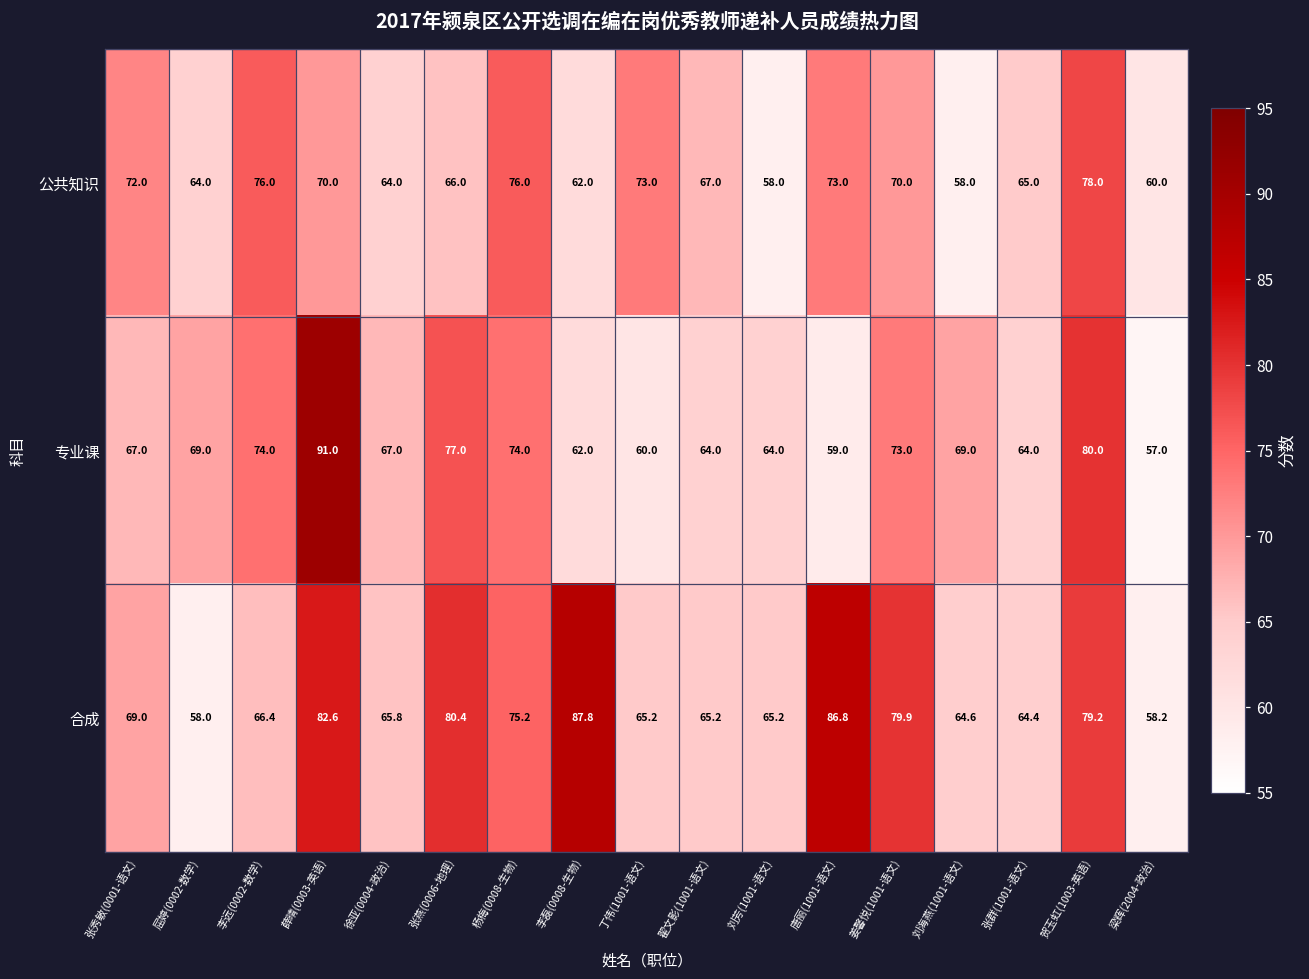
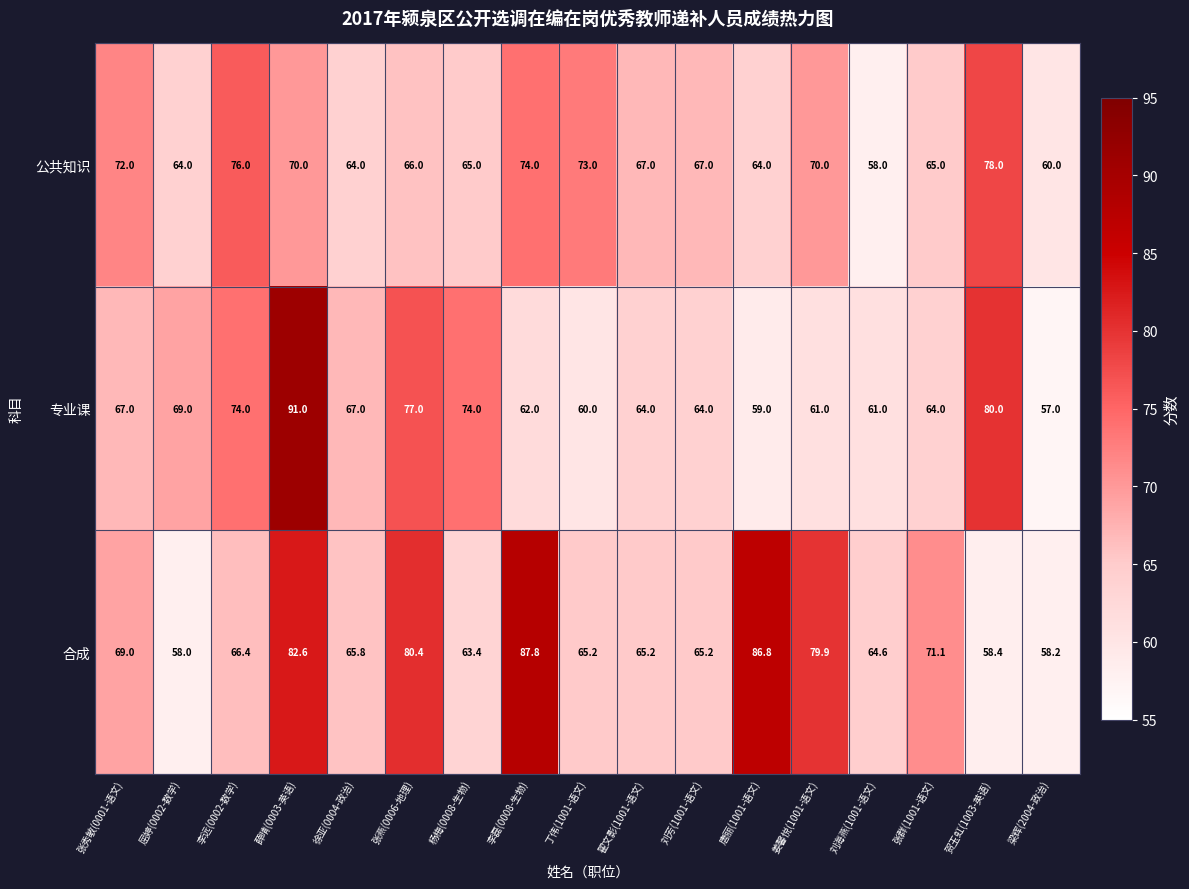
  {
    "公共知识": {
      "张秀敏(0001-语文)": 72.0,
      "屈婷(0002-数学)": 64.0,
      "李远(0002-数学)": 76.0,
      "薛晴(0003-英语)": 70.0,
      "徐亚(0004-政治)": 64.0,
      "张燕(0006-地理)": 66.0,
-     "杨梅(0008-生物)": 76.0,
-     "李磊(0008-生物)": 62.0,
+     "杨梅(0008-生物)": 65.0,
+     "李磊(0008-生物)": 74.0,
      "丁伟(1001-语文)": 73.0,
      "翟文影(1001-语文)": 67.0,
-     "刘芳(1001-语文)": 58.0,
-     "唐丽(1001-语文)": 73.0,
+     "刘芳(1001-语文)": 67.0,
+     "唐丽(1001-语文)": 64.0,
      "姜馨悦(1001-语文)": 70.0,
      "刘海燕(1001-语文)": 58.0,
      "张群(1001-语文)": 65.0,
      "贺玉虹(1003-英语)": 78.0,
      "梁辉(2004-政治)": 60.0
    },
    "专业课": {
      "张秀敏(0001-语文)": 67.0,
      "屈婷(0002-数学)": 69.0,
      "李远(0002-数学)": 74.0,
      "薛晴(0003-英语)": 91.0,
      "徐亚(0004-政治)": 67.0,
      "张燕(0006-地理)": 77.0,
      "杨梅(0008-生物)": 74.0,
      "李磊(0008-生物)": 62.0,
      "丁伟(1001-语文)": 60.0,
      "翟文影(1001-语文)": 64.0,
      "刘芳(1001-语文)": 64.0,
      "唐丽(1001-语文)": 59.0,
-     "姜馨悦(1001-语文)": 73.0,
-     "刘海燕(1001-语文)": 69.0,
+     "姜馨悦(1001-语文)": 61.0,
+     "刘海燕(1001-语文)": 61.0,
      "张群(1001-语文)": 64.0,
      "贺玉虹(1003-英语)": 80.0,
      "梁辉(2004-政治)": 57.0
    },
    "合成": {
      "张秀敏(0001-语文)": 69.0,
      "屈婷(0002-数学)": 58.0,
      "李远(0002-数学)": 66.4,
      "薛晴(0003-英语)": 82.6,
      "徐亚(0004-政治)": 65.8,
      "张燕(0006-地理)": 80.4,
-     "杨梅(0008-生物)": 75.2,
+     "杨梅(0008-生物)": 63.4,
      "李磊(0008-生物)": 87.8,
      "丁伟(1001-语文)": 65.2,
      "翟文影(1001-语文)": 65.2,
      "刘芳(1001-语文)": 65.2,
      "唐丽(1001-语文)": 86.8,
      "姜馨悦(1001-语文)": 79.9,
      "刘海燕(1001-语文)": 64.6,
-     "张群(1001-语文)": 64.4,
-     "贺玉虹(1003-英语)": 79.2,
+     "张群(1001-语文)": 71.1,
+     "贺玉虹(1003-英语)": 58.4,
      "梁辉(2004-政治)": 58.2
    }
  }
